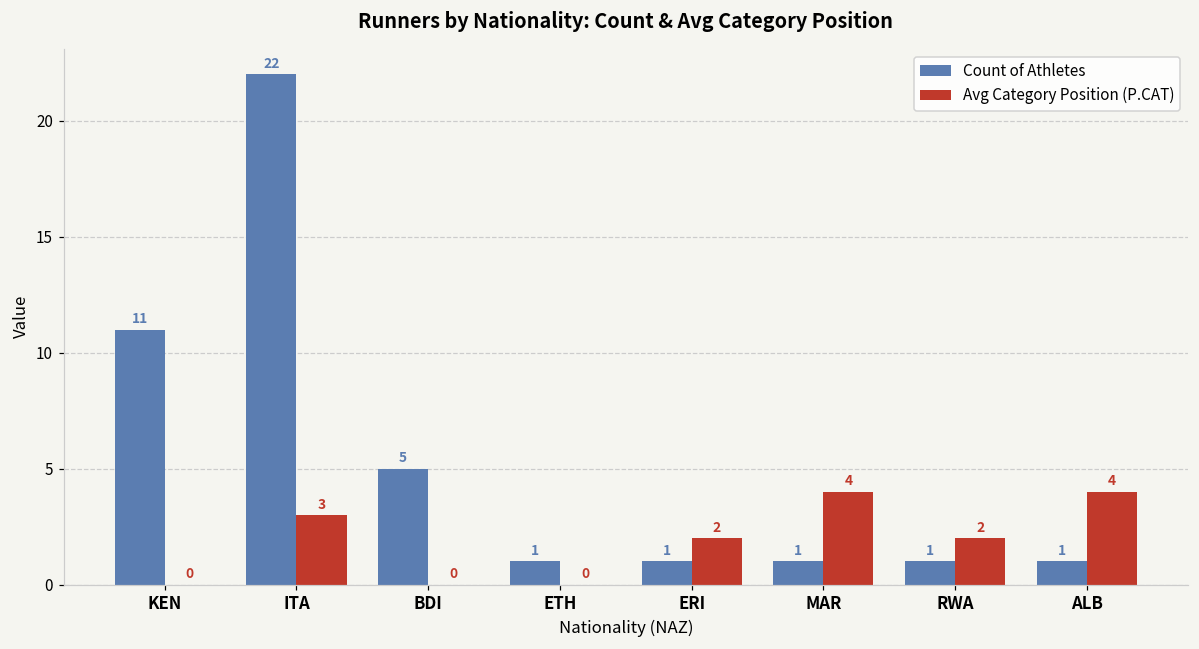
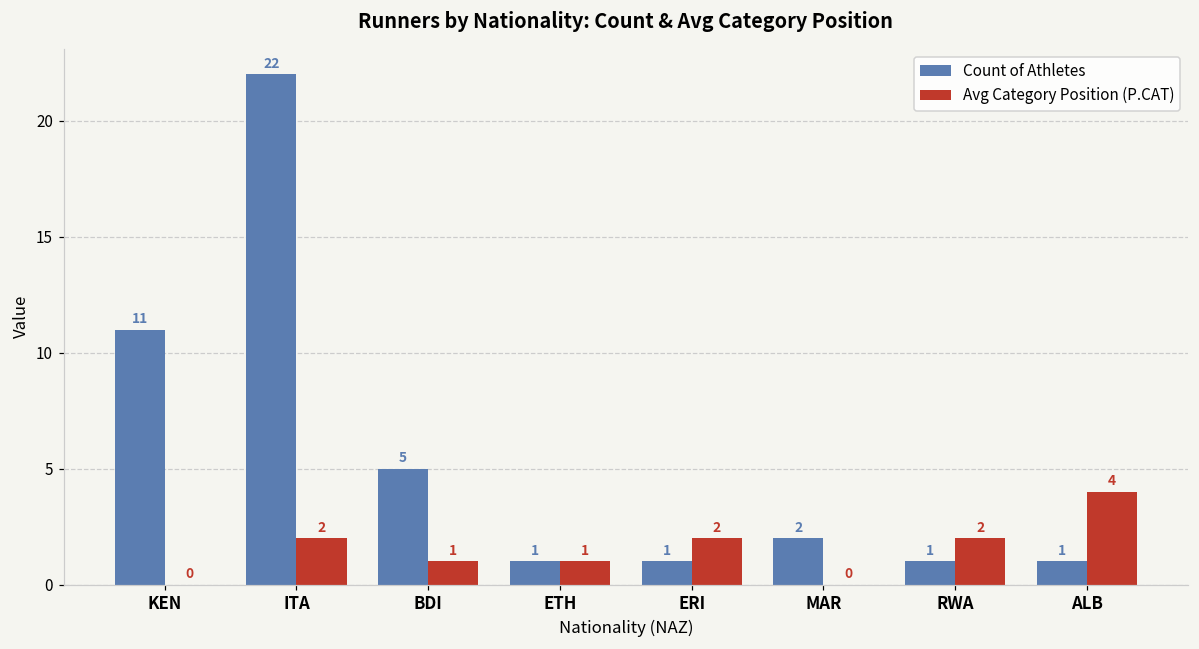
  {
    "Count of Athletes": {
      "KEN": 11,
      "ITA": 22,
      "BDI": 5,
      "ETH": 1,
      "ERI": 1,
-     "MAR": 1,
+     "MAR": 2,
      "RWA": 1,
      "ALB": 1
    },
    "Avg Category Position (P.CAT)": {
      "KEN": 0,
-     "ITA": 3,
-     "BDI": 0,
-     "ETH": 0,
+     "ITA": 2,
+     "BDI": 1,
+     "ETH": 1,
      "ERI": 2,
-     "MAR": 4,
+     "MAR": 0,
      "RWA": 2,
      "ALB": 4
    }
  }
